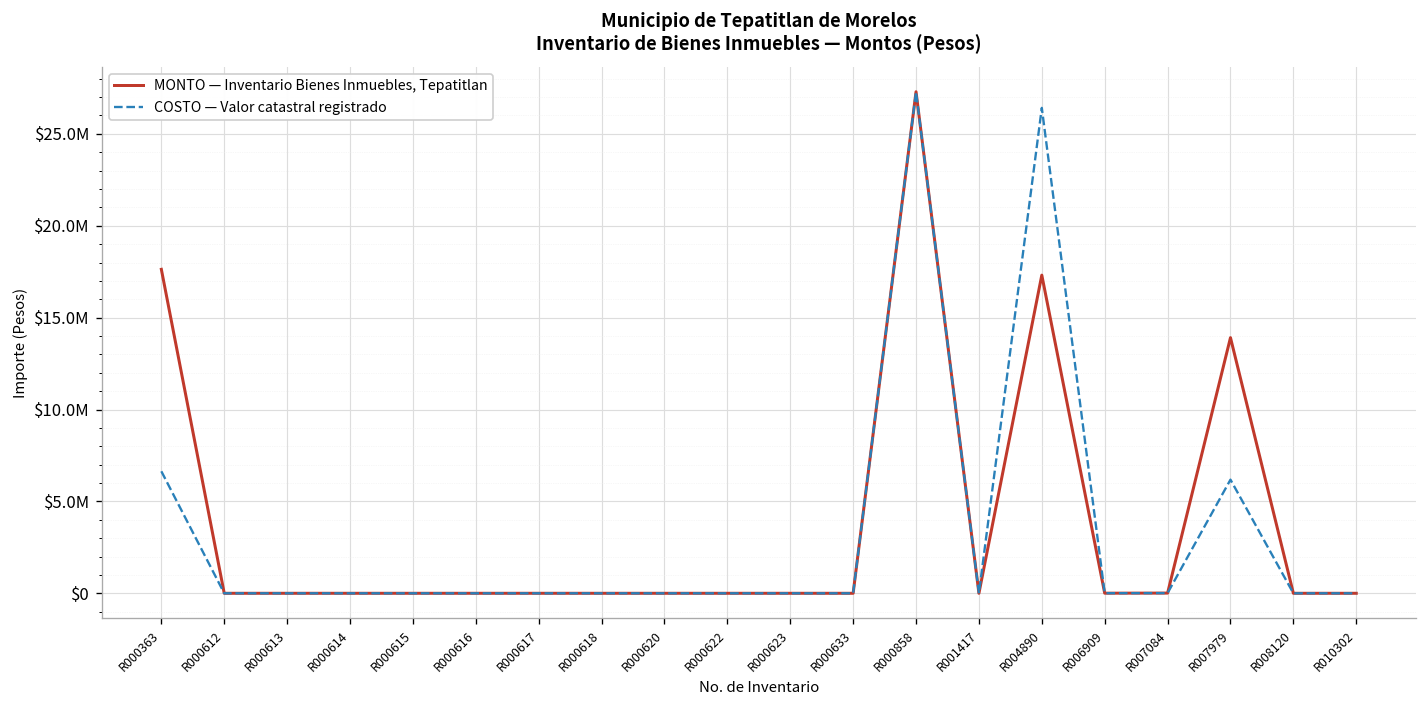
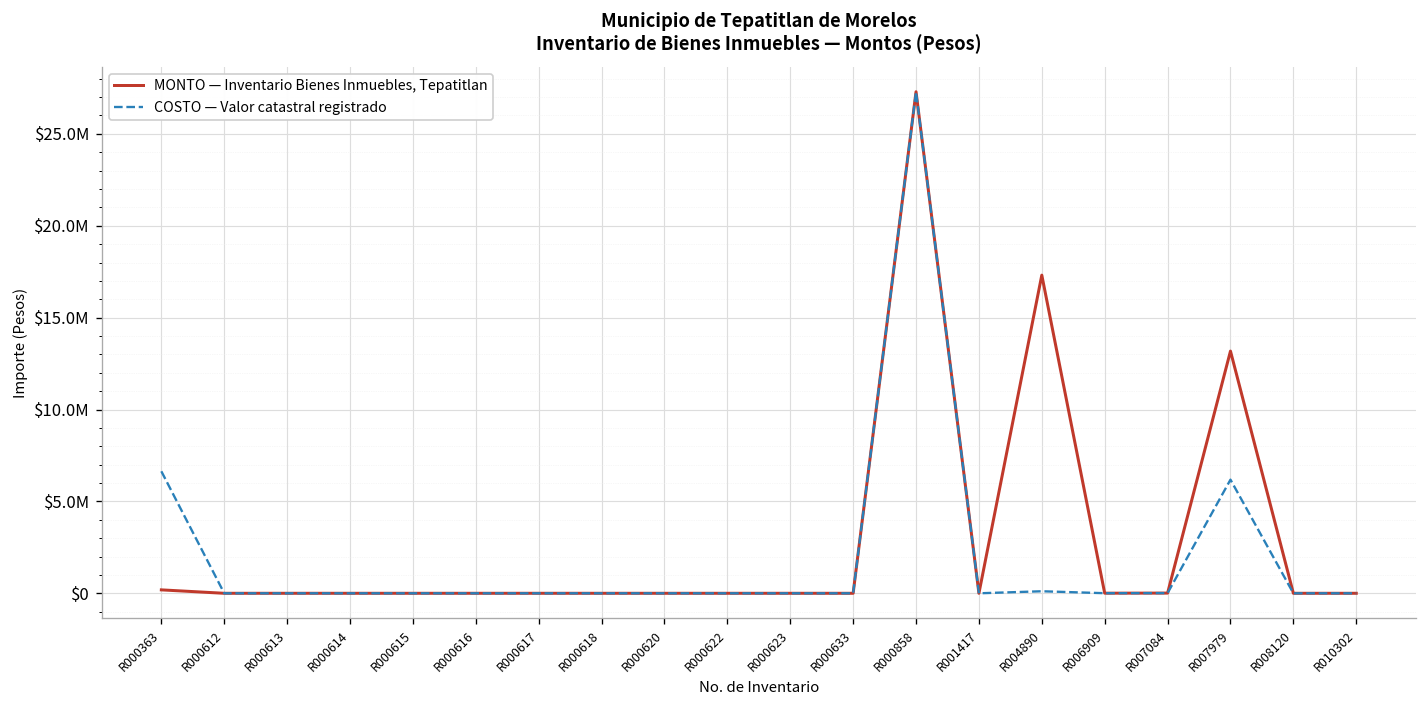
  {
    "MONTO — Inventario Bienes Inmuebles, Tepatitlan": {
-     "R000363": "$17600000",
+     "R000363": "$200000",
      "R004890": "$17300000",
-     "R007979": "$13900000"
+     "R007979": "$13200000"
    },
    "COSTO — Valor catastral registrado": {
      "R000363": "$6600000",
-     "R004890": "$26400000",
+     "R004890": "$100000",
      "R007979": "$6200000"
    }
  }
